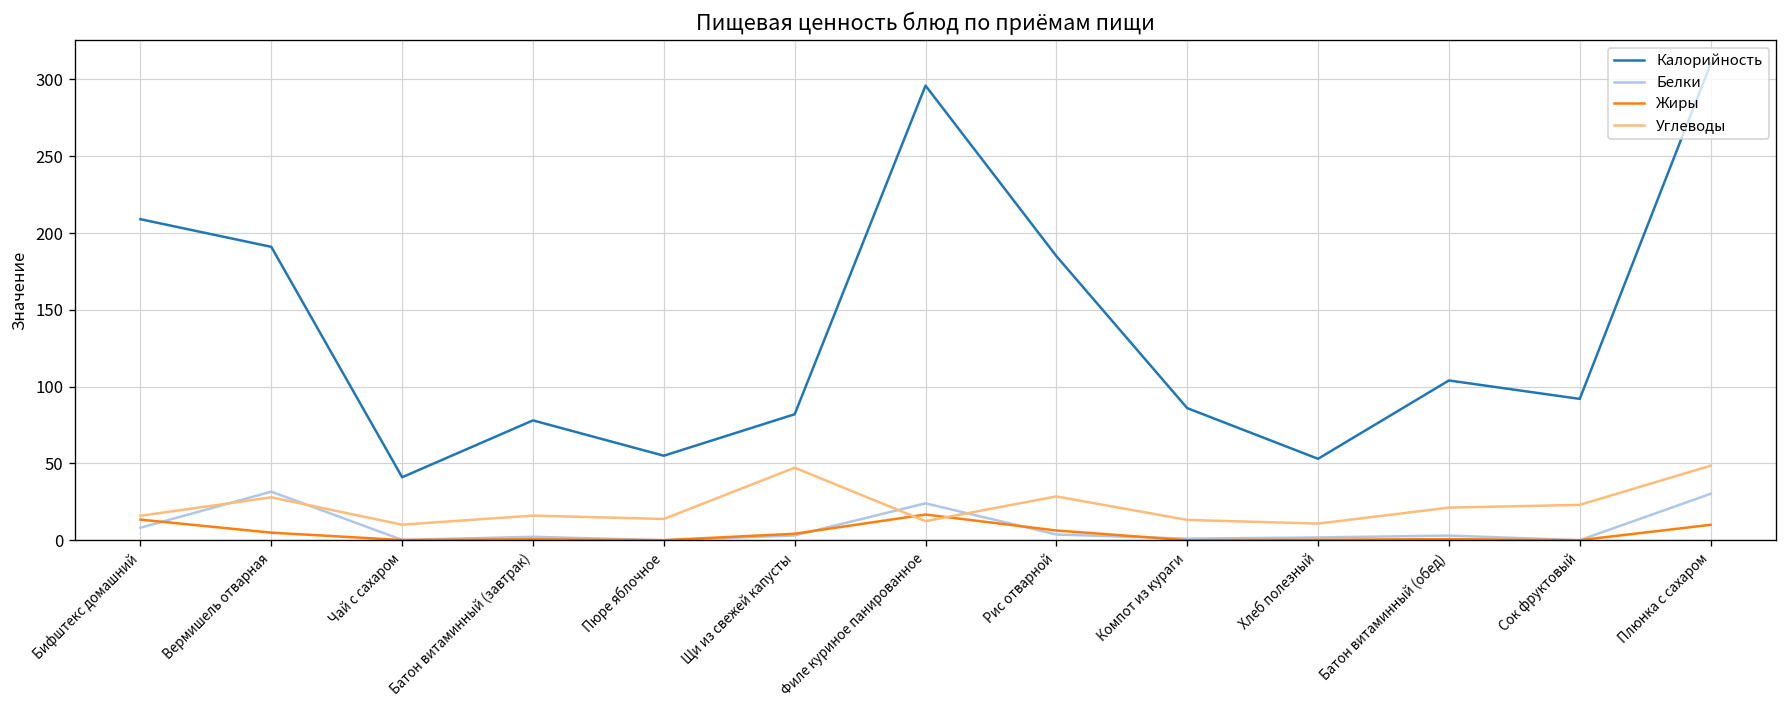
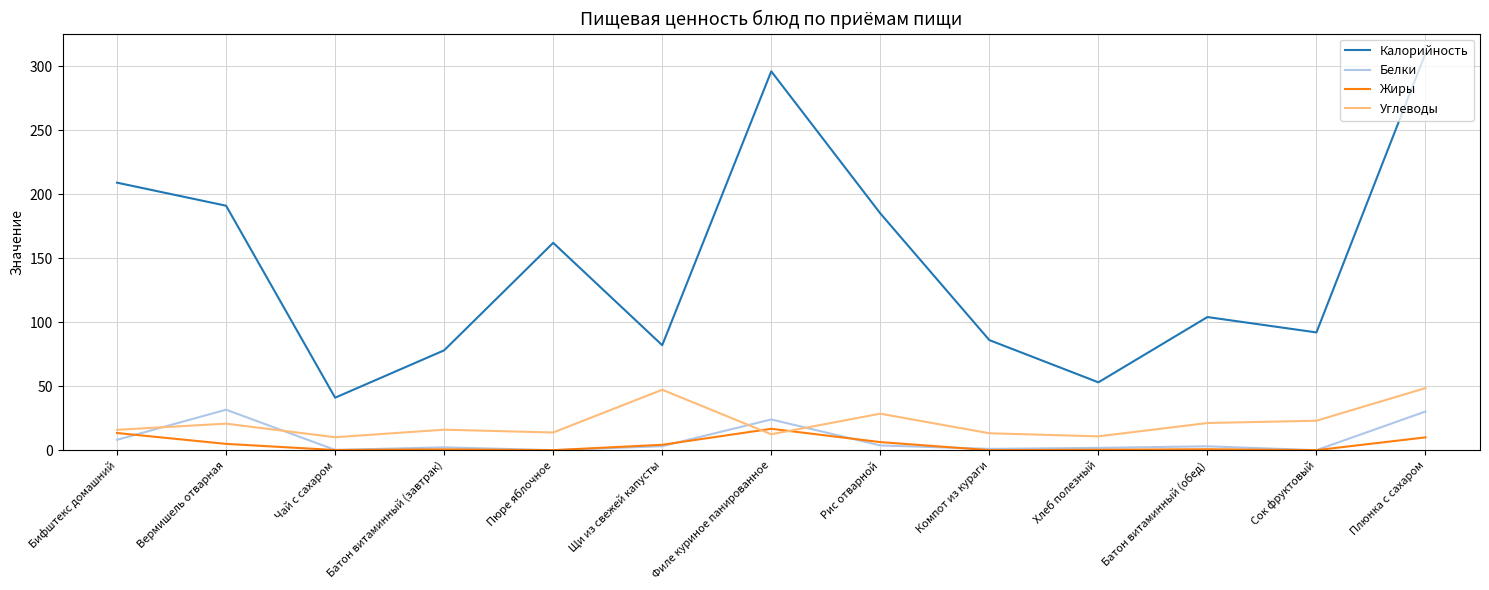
  {
    "Калорийность": {
      "Бифштекс домашний": 209,
      "Вермишель отварная": 191,
      "Чай с сахаром": 41,
      "Батон витаминный (завтрак)": 78,
-     "Пюре яблочное": 55,
+     "Пюре яблочное": 162,
      "Щи из свежей капусты": 82,
      "Филе куриное панированное": 296,
      "Рис отварной": 185,
      "Компот из кураги": 86,
      "Хлеб полезный": 53,
      "Батон витаминный (обед)": 104,
      "Сок фруктовый": 92
    },
    "Белки": {
      "Бифштекс домашний": 8,
      "Вермишель отварная": 32,
      "Филе куриное панированное": 24,
      "Рис отварной": 4,
      "Батон витаминный (обед)": 3,
      "Плюнка с сахаром": 30
    },
    "Жиры": {
      "Бифштекс домашний": 13,
      "Вермишель отварная": 5,
      "Филе куриное панированное": 17,
      "Рис отварной": 6,
      "Батон витаминный (обед)": 1,
      "Плюнка с сахаром": 10
    },
    "Углеводы": {
      "Бифштекс домашний": 16,
-     "Вермишель отварная": 28,
+     "Вермишель отварная": 21,
      "Чай с сахаром": 10,
      "Батон витаминный (завтрак)": 16,
      "Пюре яблочное": 14,
      "Щи из свежей капусты": 47,
      "Филе куриное панированное": 12,
      "Рис отварной": 29,
      "Компот из кураги": 13,
      "Хлеб полезный": 11,
      "Батон витаминный (обед)": 21,
      "Сок фруктовый": 23,
      "Плюнка с сахаром": 49
    }
  }
